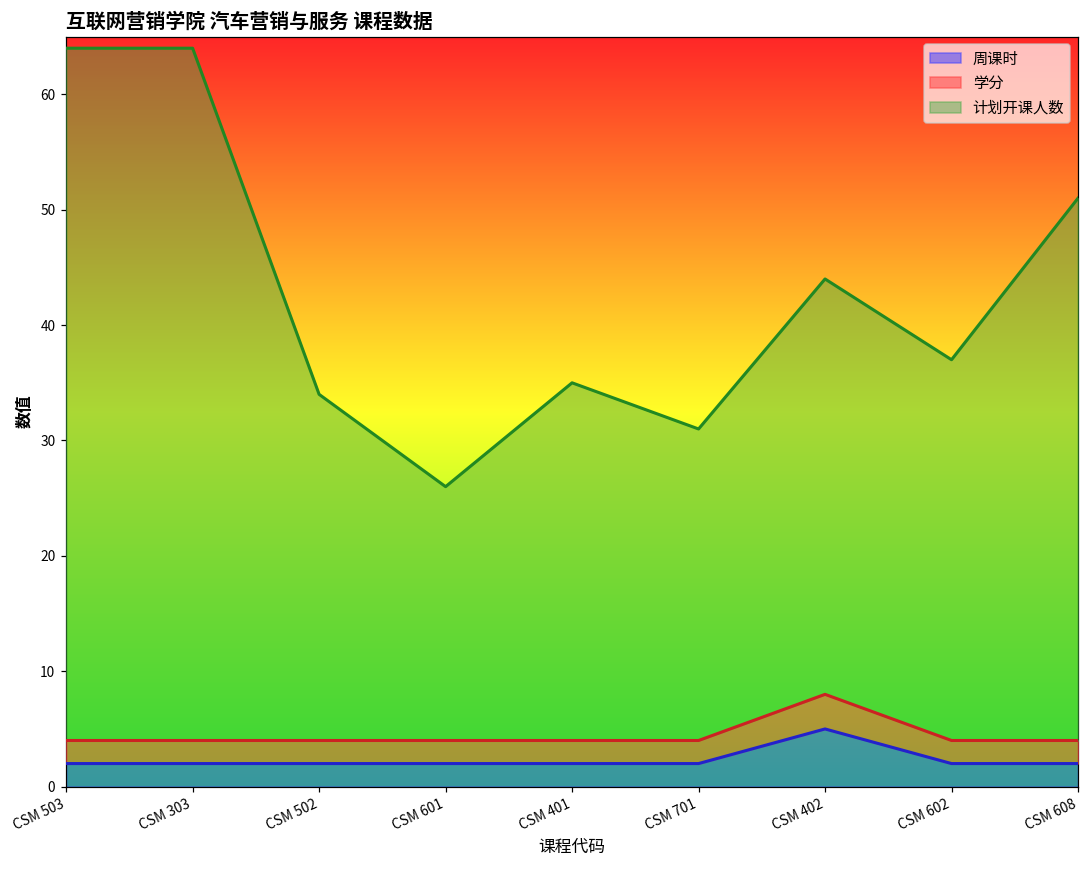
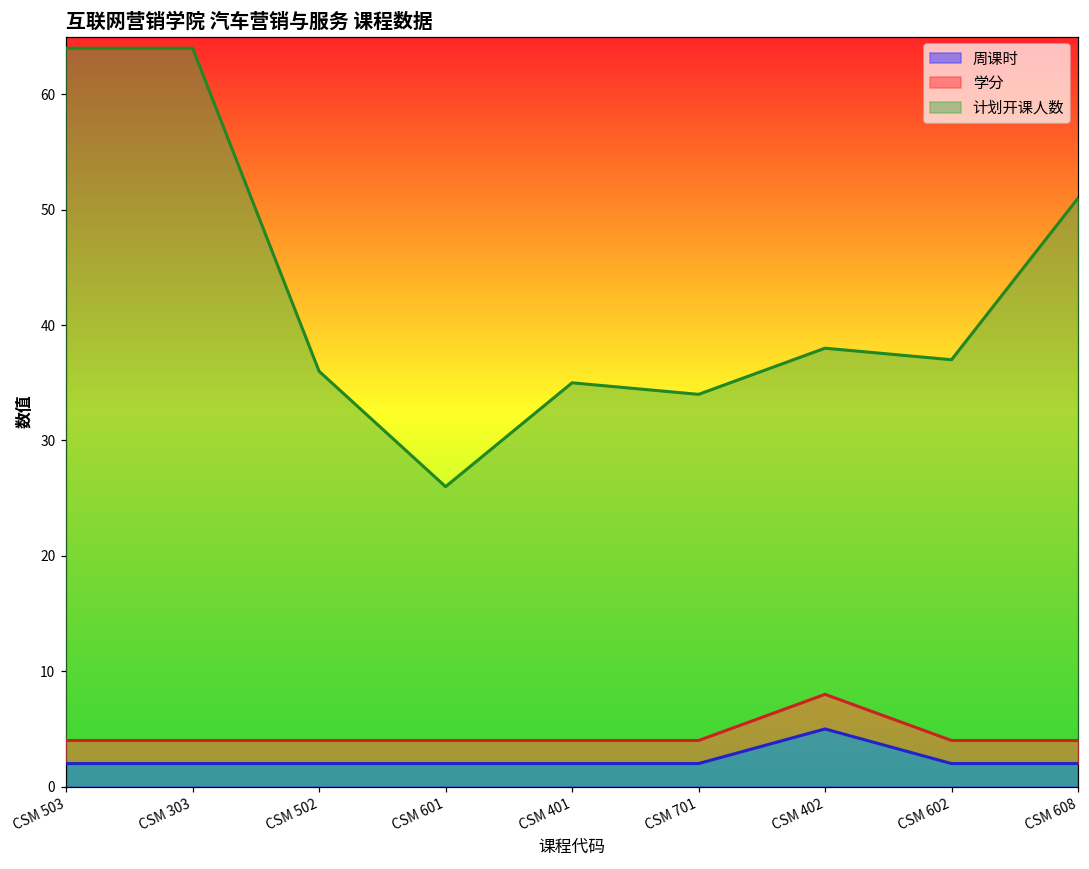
  {
    "周课时": {
      "CSM 503": 2,
      "CSM 303": 2,
      "CSM 502": 2,
      "CSM 601": 2,
      "CSM 401": 2,
      "CSM 701": 2,
      "CSM 402": 5,
      "CSM 602": 2,
      "CSM 608": 2
    },
    "学分": {
      "CSM 503": 2,
      "CSM 303": 2,
      "CSM 502": 2,
      "CSM 601": 2,
      "CSM 401": 2,
      "CSM 701": 2,
      "CSM 402": 3,
      "CSM 602": 2,
      "CSM 608": 2
    },
    "计划开课人数": {
      "CSM 503": 60,
      "CSM 303": 60,
-     "CSM 502": 30,
+     "CSM 502": 32,
      "CSM 601": 22,
      "CSM 401": 31,
-     "CSM 701": 27,
-     "CSM 402": 36,
+     "CSM 701": 30,
+     "CSM 402": 30,
      "CSM 602": 33,
      "CSM 608": 47
    }
  }
